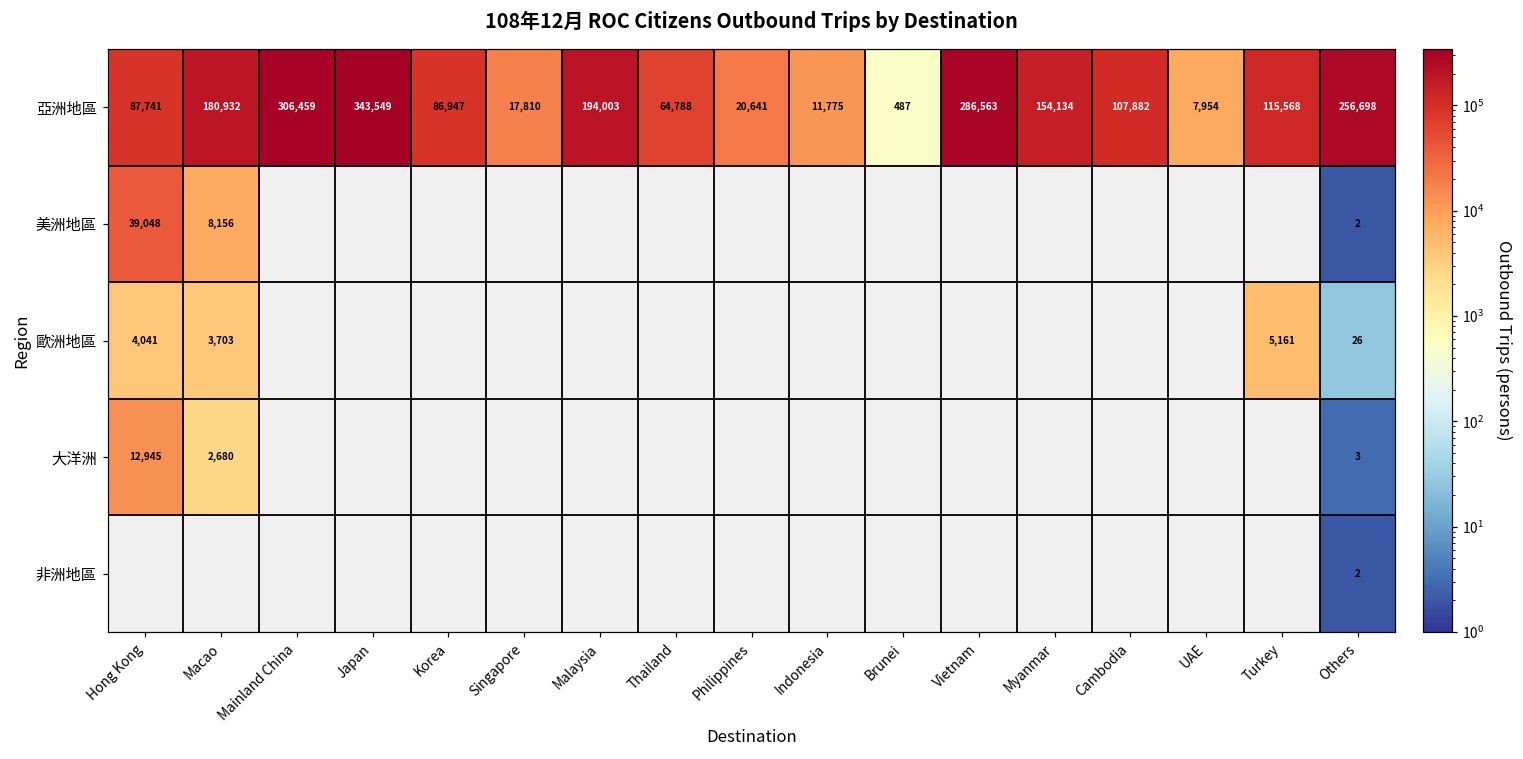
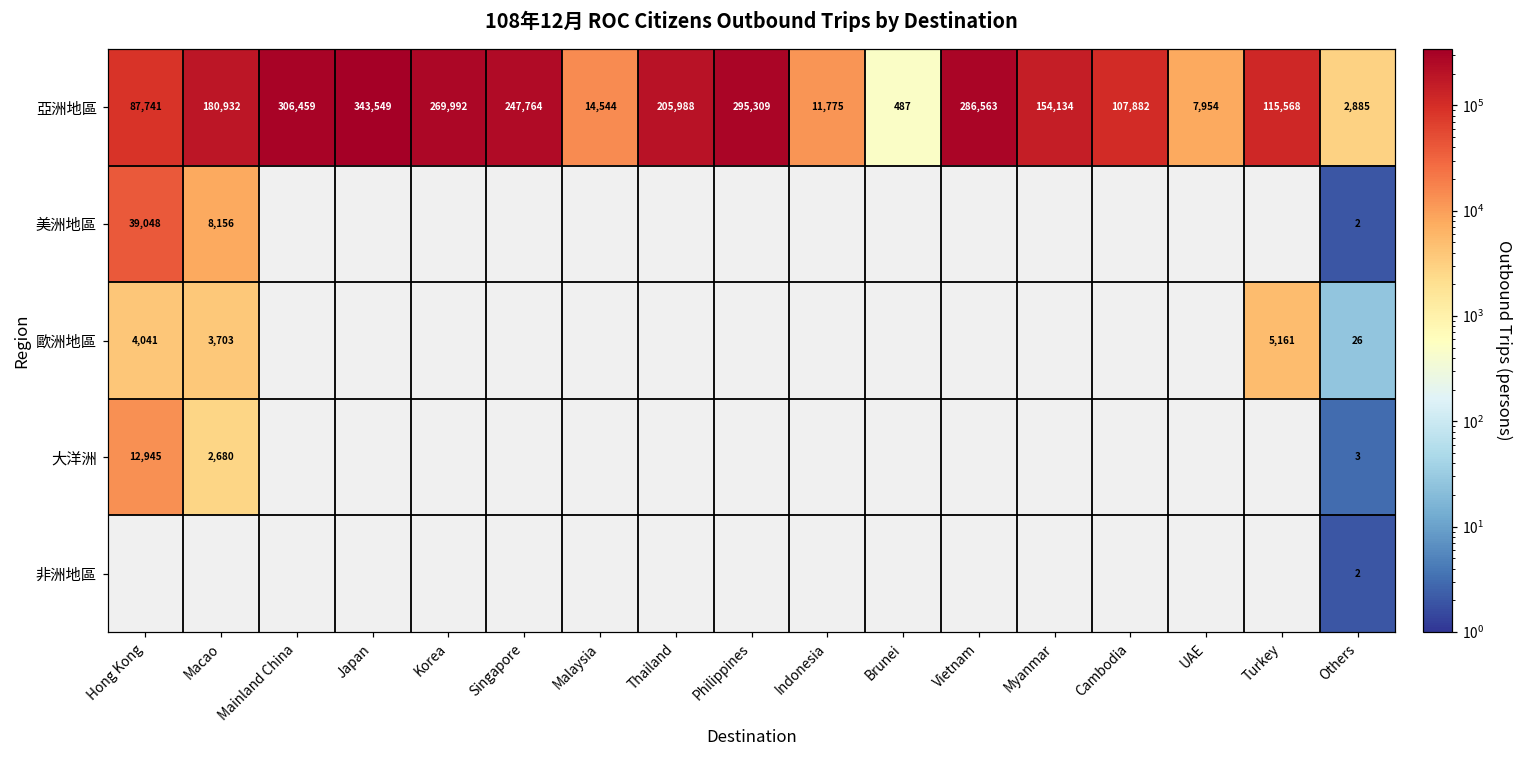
  {
    "亞洲地區": {
      "Hong Kong": "87,741",
      "Macao": "180,932",
      "Mainland China": "306,459",
      "Japan": "343,549",
-     "Korea": "86,947",
-     "Singapore": "17,810",
-     "Malaysia": "194,003",
-     "Thailand": "64,788",
-     "Philippines": "20,641",
+     "Korea": "269,992",
+     "Singapore": "247,764",
+     "Malaysia": "14,544",
+     "Thailand": "205,988",
+     "Philippines": "295,309",
      "Indonesia": "11,775",
      "Brunei": "487",
      "Vietnam": "286,563",
      "Myanmar": "154,134",
      "Cambodia": "107,882",
      "UAE": "7,954",
      "Turkey": "115,568",
-     "Others": "256,698"
+     "Others": "2,885"
    },
    "美洲地區": {
      "Hong Kong": "39,048",
      "Macao": "8,156",
      "Others": "2"
    },
    "歐洲地區": {
      "Hong Kong": "4,041",
      "Macao": "3,703",
      "Turkey": "5,161",
      "Others": "26"
    },
    "大洋洲": {
      "Hong Kong": "12,945",
      "Macao": "2,680",
      "Others": "3"
    },
    "非洲地區": {
      "Others": "2"
    }
  }
